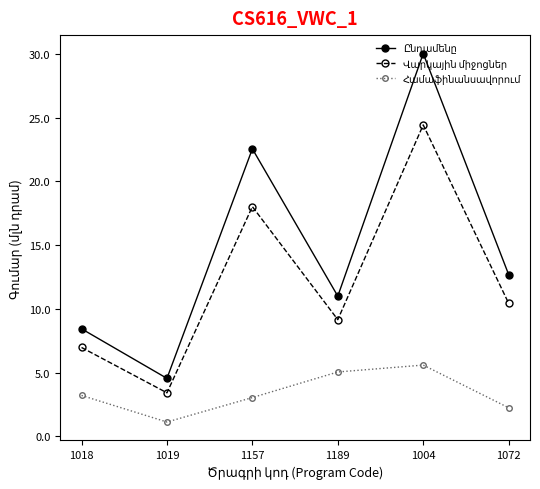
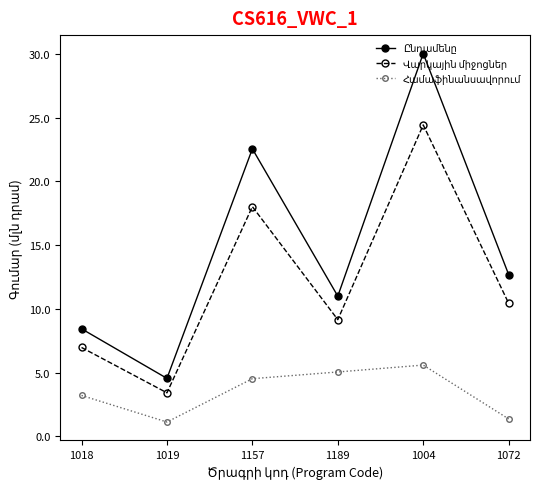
  {
    "Համաֆինանսավորում": {
      "1018": 3.2,
      "1019": 1.1,
-     "1157": 3.1,
+     "1157": 4.5,
      "1189": 5.1,
      "1004": 5.6,
-     "1072": 2.3
+     "1072": 1.4
    }
  }
